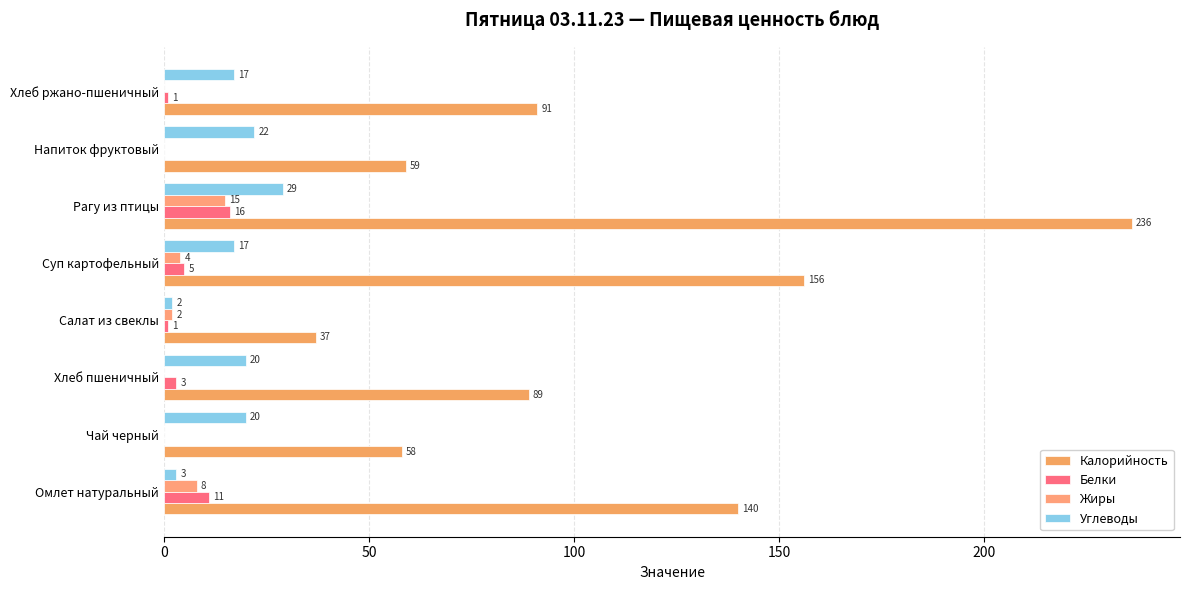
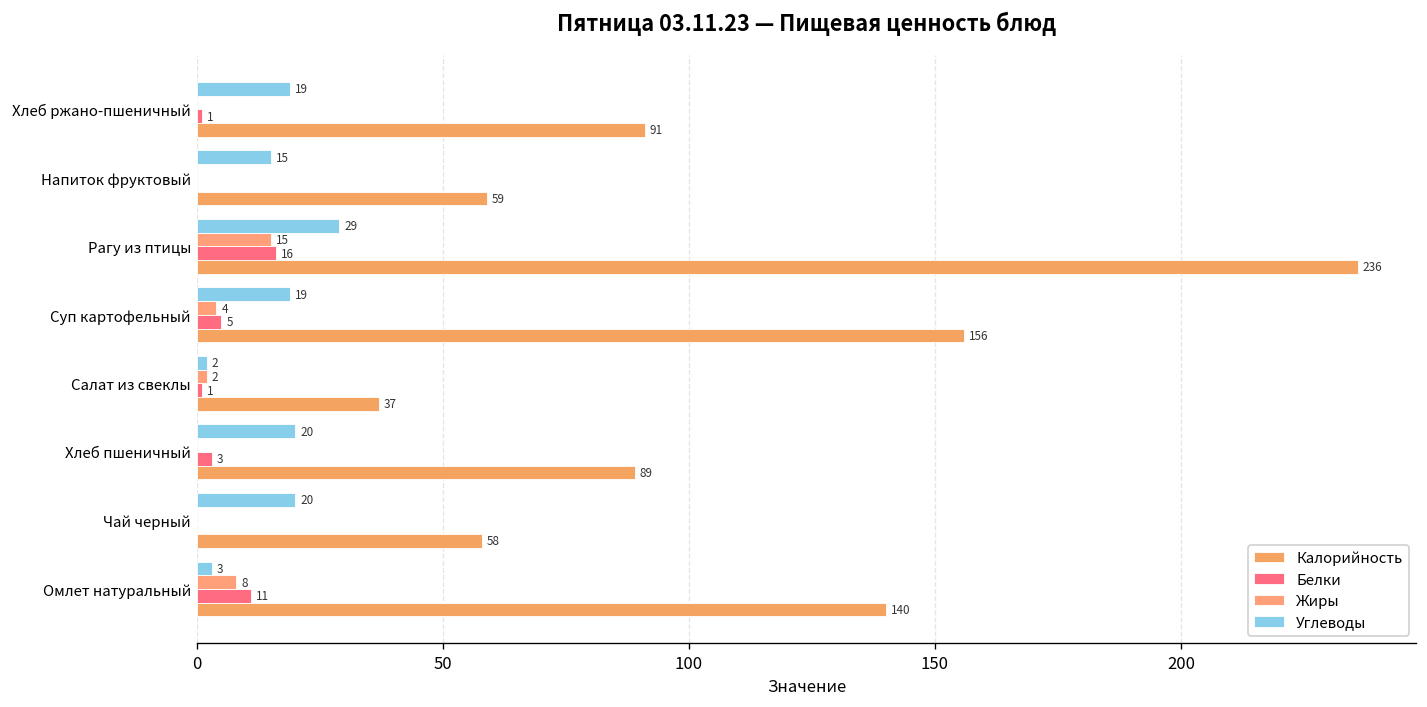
  {
    "Углеводы": {
-     "Хлеб ржано-пшеничный": 17,
-     "Напиток фруктовый": 22,
+     "Хлеб ржано-пшеничный": 19,
+     "Напиток фруктовый": 15,
      "Рагу из птицы": 29,
-     "Суп картофельный": 17,
+     "Суп картофельный": 19,
      "Салат из свеклы": 2,
      "Хлеб пшеничный": 20,
      "Чай черный": 20,
      "Омлет натуральный": 3
    }
  }
